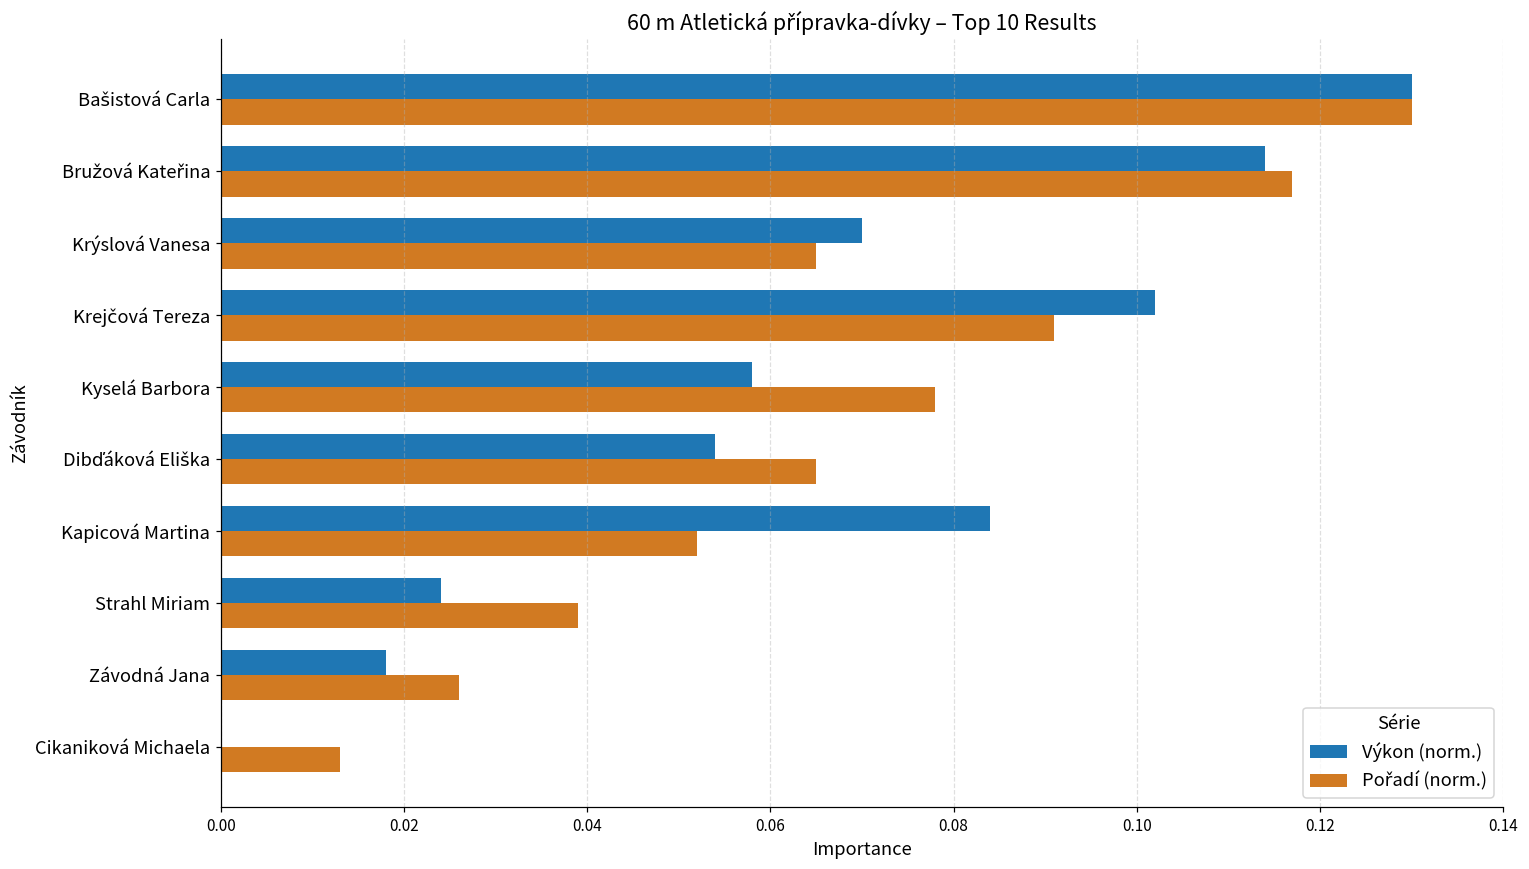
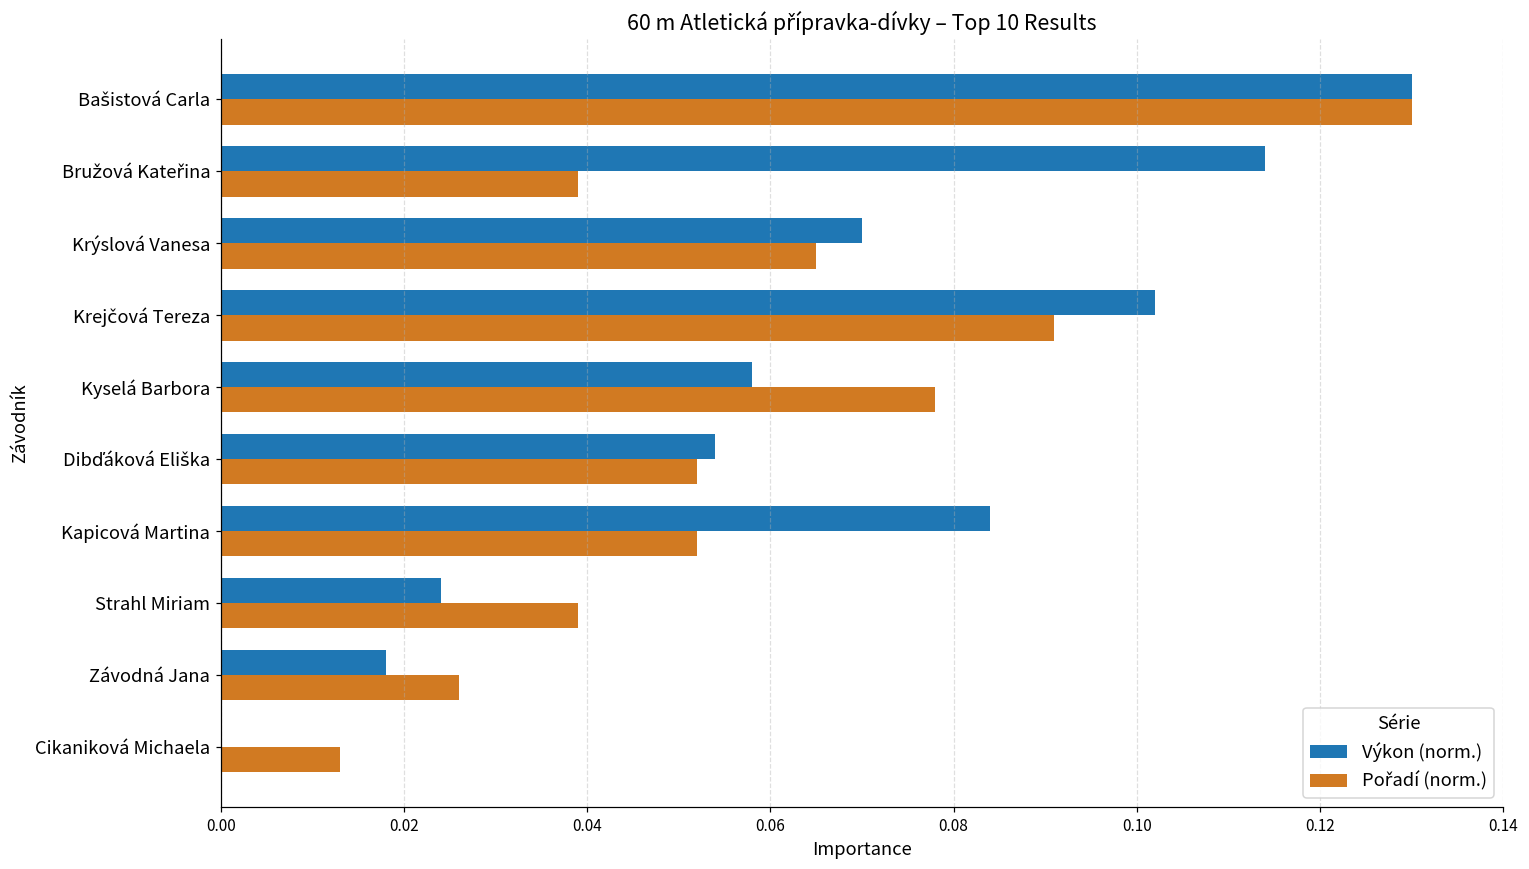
  {
    "Výkon (norm.)": {
      "Bašistová Carla": 0.130,
      "Bružová Kateřina": 0.114,
      "Krýslová Vanesa": 0.070,
      "Krejčová Tereza": 0.102,
      "Kyselá Barbora": 0.058,
      "Dibďáková Eliška": 0.054,
      "Kapicová Martina": 0.084,
      "Strahl Miriam": 0.024,
      "Závodná Jana": 0.018,
      "Cikaniková Michaela": 0.000
    },
    "Pořadí (norm.)": {
      "Bašistová Carla": 0.130,
-     "Bružová Kateřina": 0.117,
+     "Bružová Kateřina": 0.039,
      "Krýslová Vanesa": 0.065,
      "Krejčová Tereza": 0.091,
      "Kyselá Barbora": 0.078,
-     "Dibďáková Eliška": 0.065,
+     "Dibďáková Eliška": 0.052,
      "Kapicová Martina": 0.052,
      "Strahl Miriam": 0.039,
      "Závodná Jana": 0.026,
      "Cikaniková Michaela": 0.013
    }
  }
